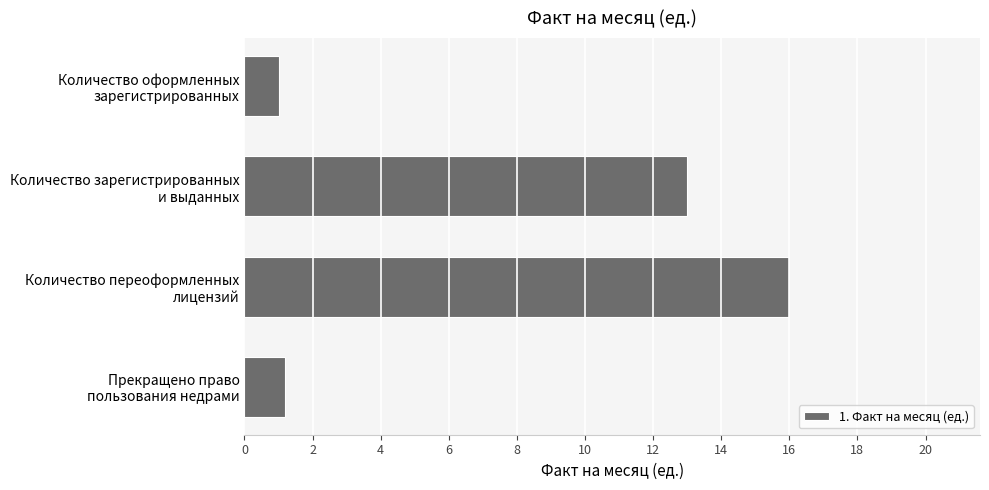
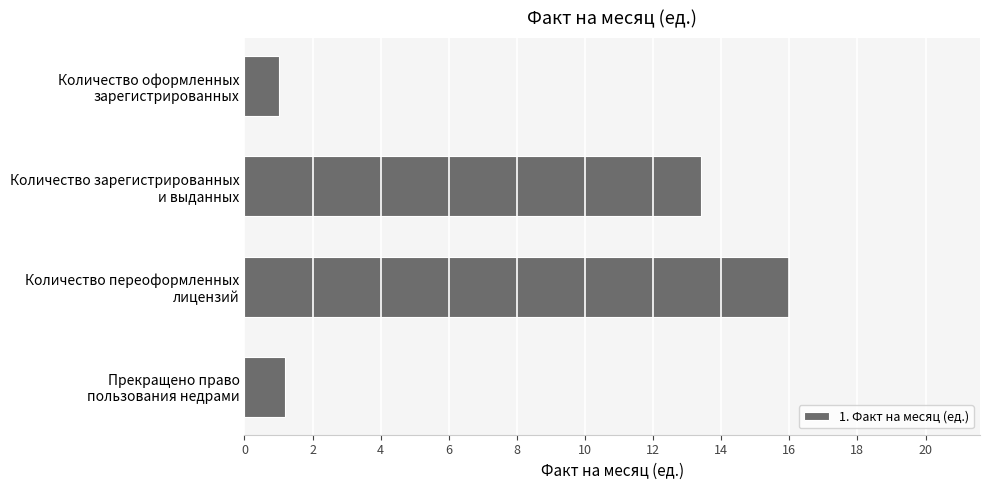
  {
    "Количество оформленных зарегистрированных": 1.0,
-   "Количество зарегистрированных и выданных": 13.0,
+   "Количество зарегистрированных и выданных": 13.4,
    "Количество переоформленных лицензий": 16.0,
    "Прекращено право пользования недрами": 1.2
  }
